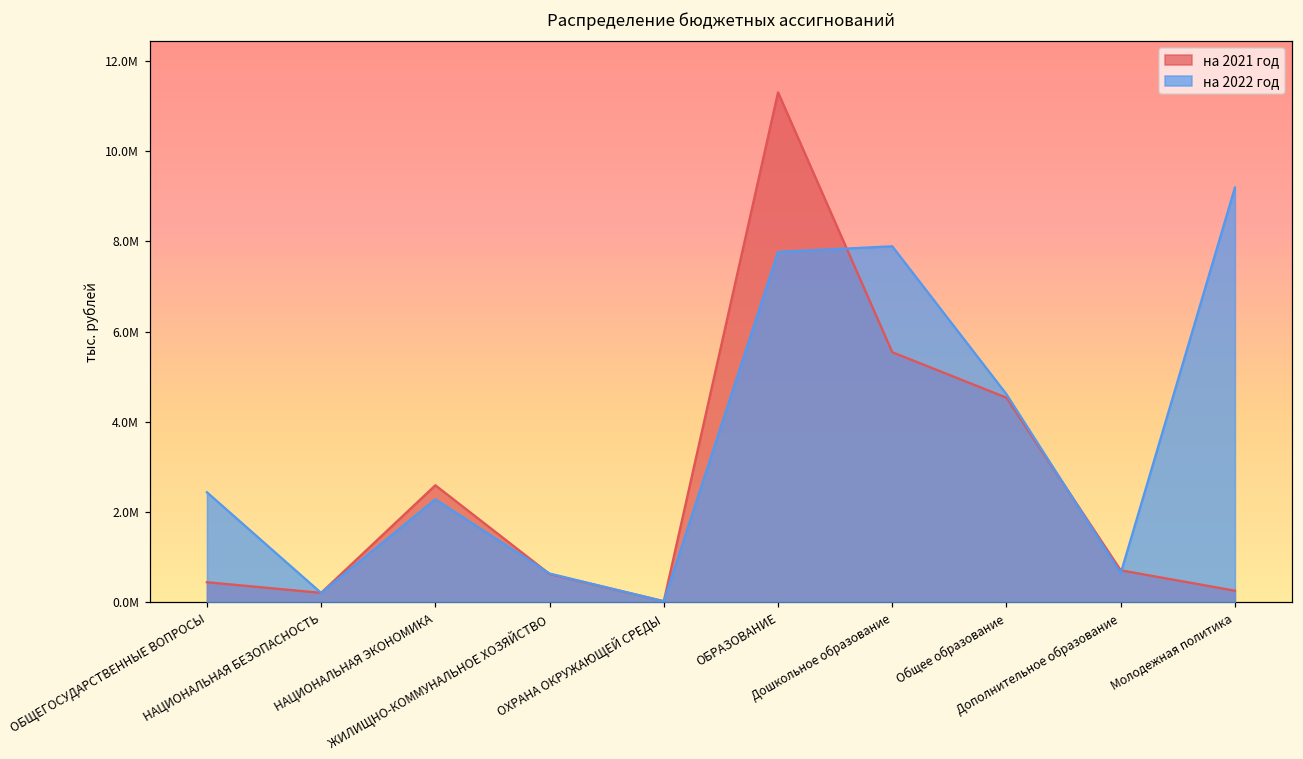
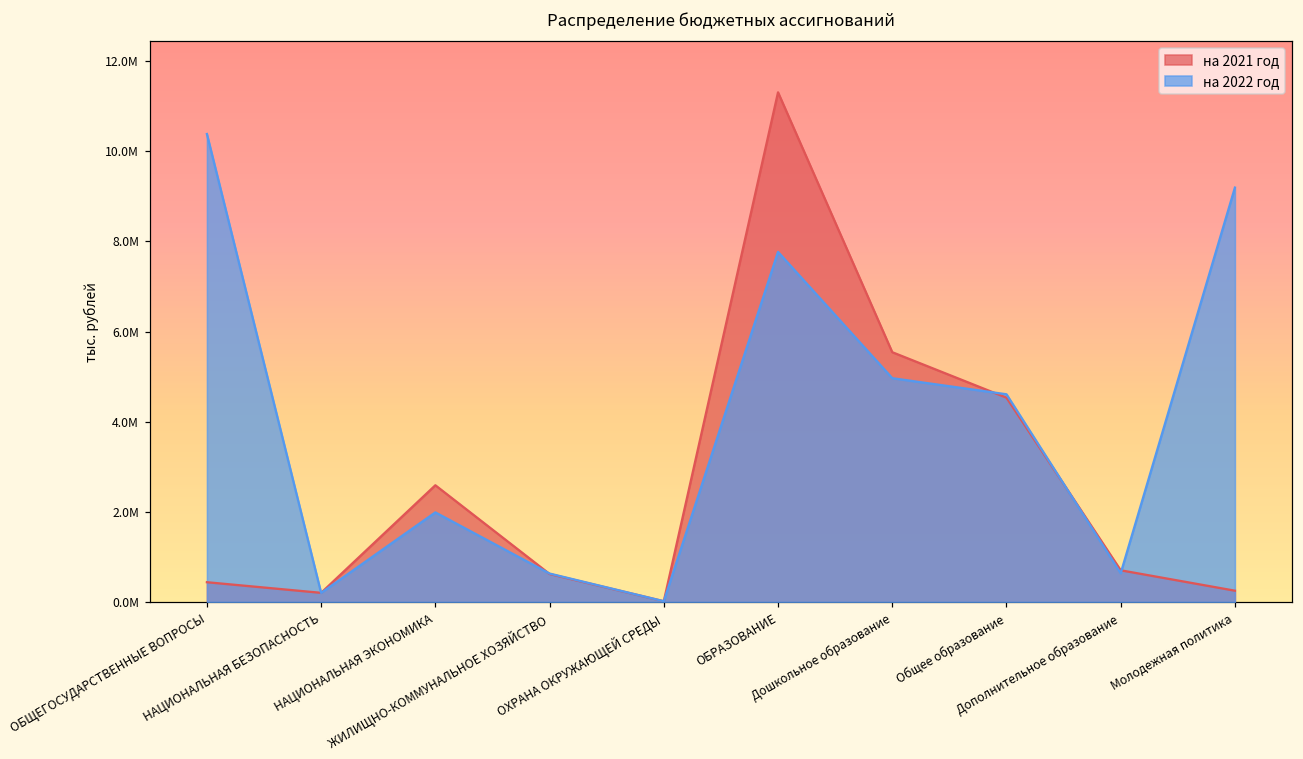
  {
    "на 2021 год": {
      "ОБЩЕГОСУДАРСТВЕННЫЕ ВОПРОСЫ": 400000,
      "НАЦИОНАЛЬНАЯ ЭКОНОМИКА": 2600000,
      "ОБРАЗОВАНИЕ": 11300000,
      "Дошкольное образование": 5500000,
      "Общее образование": 4500000,
      "Дополнительное образование": 700000,
      "Молодежная политика": 300000
    },
    "на 2022 год": {
-     "ОБЩЕГОСУДАРСТВЕННЫЕ ВОПРОСЫ": 2400000,
-     "НАЦИОНАЛЬНАЯ ЭКОНОМИКА": 2300000,
+     "ОБЩЕГОСУДАРСТВЕННЫЕ ВОПРОСЫ": 10400000,
+     "НАЦИОНАЛЬНАЯ ЭКОНОМИКА": 2000000,
      "ОБРАЗОВАНИЕ": 7800000,
-     "Дошкольное образование": 7900000,
+     "Дошкольное образование": 5000000,
      "Общее образование": 4600000,
      "Дополнительное образование": 600000,
      "Молодежная политика": 9200000
    }
  }
